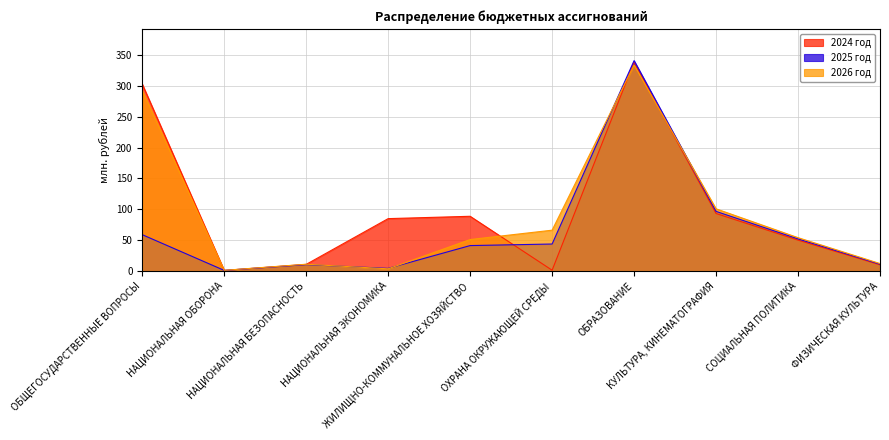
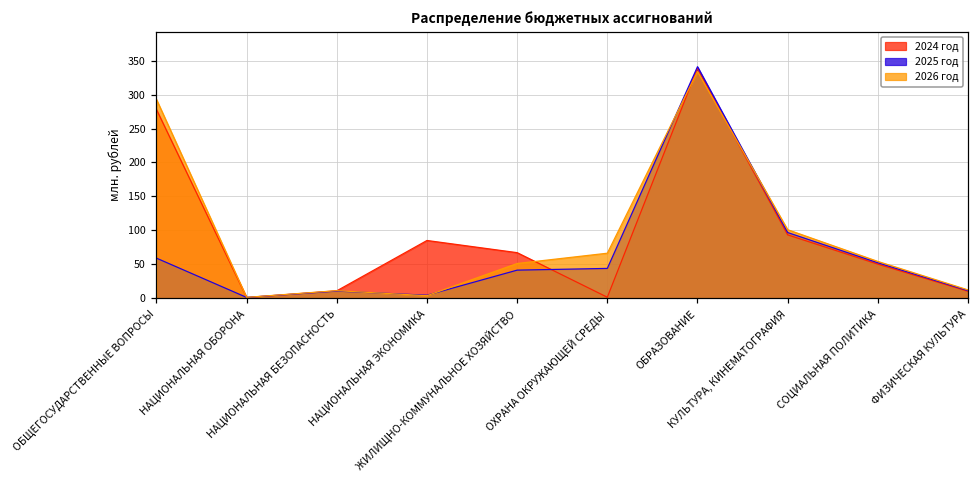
  {
    "2024 год": {
-     "ОБЩЕГОСУДАРСТВЕННЫЕ ВОПРОСЫ": 300,
+     "ОБЩЕГОСУДАРСТВЕННЫЕ ВОПРОСЫ": 280,
      "НАЦИОНАЛЬНАЯ ЭКОНОМИКА": 80,
-     "ЖИЛИЩНО-КОММУНАЛЬНОЕ ХОЗЯЙСТВО": 90,
+     "ЖИЛИЩНО-КОММУНАЛЬНОЕ ХОЗЯЙСТВО": 70,
      "ОХРАНА ОКРУЖАЮЩЕЙ СРЕДЫ": 0
    },
    "2025 год": {
      "ОБЩЕГОСУДАРСТВЕННЫЕ ВОПРОСЫ": 60,
      "ЖИЛИЩНО-КОММУНАЛЬНОЕ ХОЗЯЙСТВО": 40,
      "ОХРАНА ОКРУЖАЮЩЕЙ СРЕДЫ": 40
    },
    "2026 год": {
      "ОБЩЕГОСУДАРСТВЕННЫЕ ВОПРОСЫ": 290,
      "ЖИЛИЩНО-КОММУНАЛЬНОЕ ХОЗЯЙСТВО": 50,
      "ОХРАНА ОКРУЖАЮЩЕЙ СРЕДЫ": 70,
      "ОБРАЗОВАНИЕ": 330,
      "КУЛЬТУРА, КИНЕМАТОГРАФИЯ": 100
    }
  }
